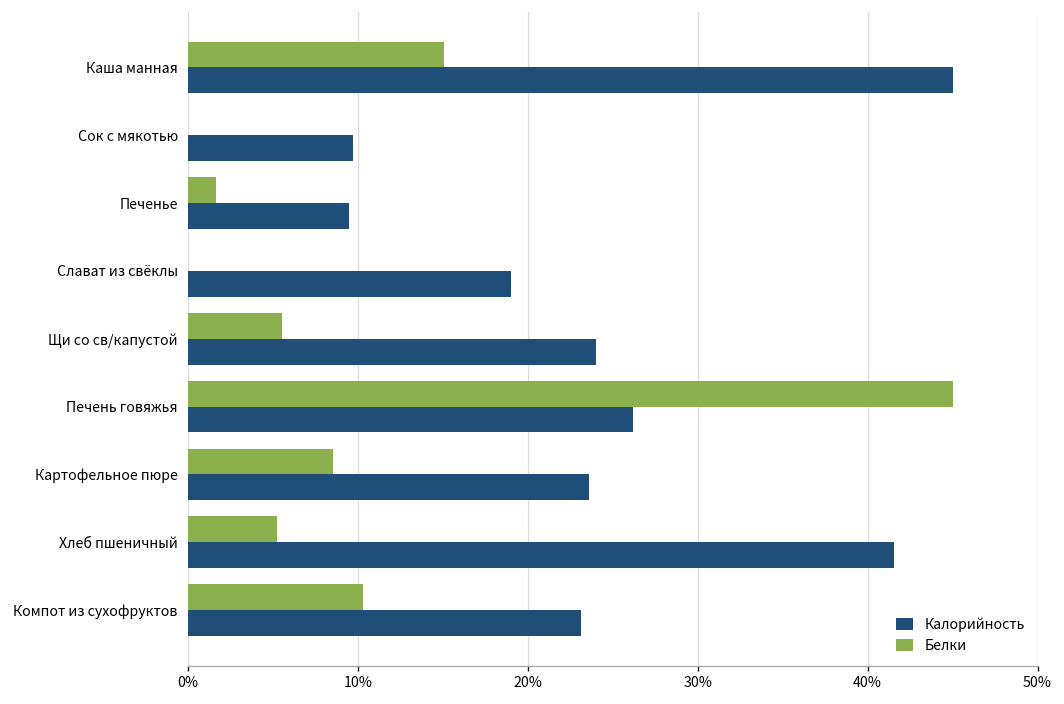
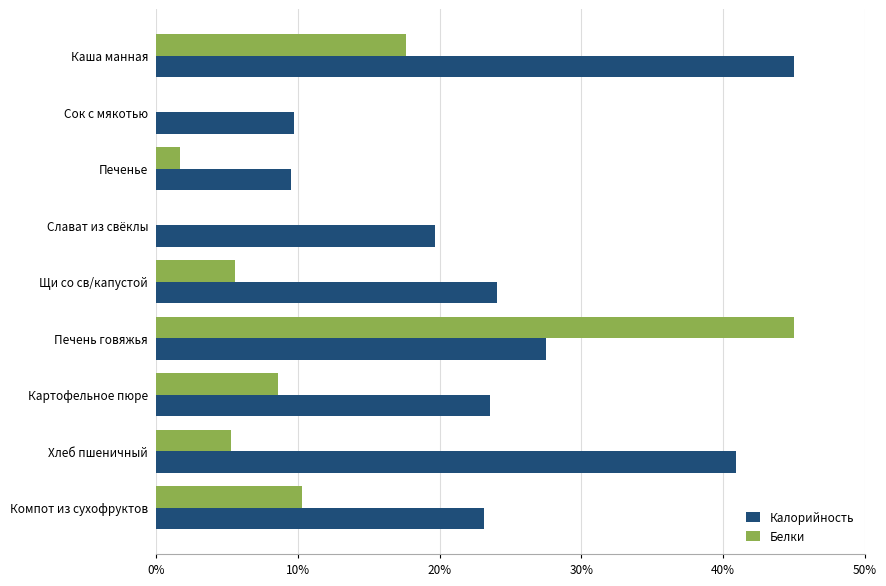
  {
    "Калорийность": {
      "Каша манная": "45.0%",
      "Сок с мякотью": "9.7%",
      "Печенье": "9.5%",
-     "Слават из свёклы": "19.0%",
+     "Слават из свёклы": "19.7%",
      "Щи со св/капустой": "24.0%",
-     "Печень говяжья": "26.2%",
+     "Печень говяжья": "27.5%",
      "Картофельное пюре": "23.6%",
-     "Хлеб пшеничный": "41.5%",
+     "Хлеб пшеничный": "40.9%",
      "Компот из сухофруктов": "23.1%"
    },
    "Белки": {
-     "Каша манная": "15.1%",
+     "Каша манная": "17.6%",
      "Сок с мякотью": "0.0%",
      "Печенье": "1.7%",
      "Слават из свёклы": "0.0%",
      "Щи со св/капустой": "5.5%",
      "Печень говяжья": "45.0%",
      "Картофельное пюре": "8.5%",
      "Хлеб пшеничный": "5.3%",
      "Компот из сухофруктов": "10.3%"
    }
  }
